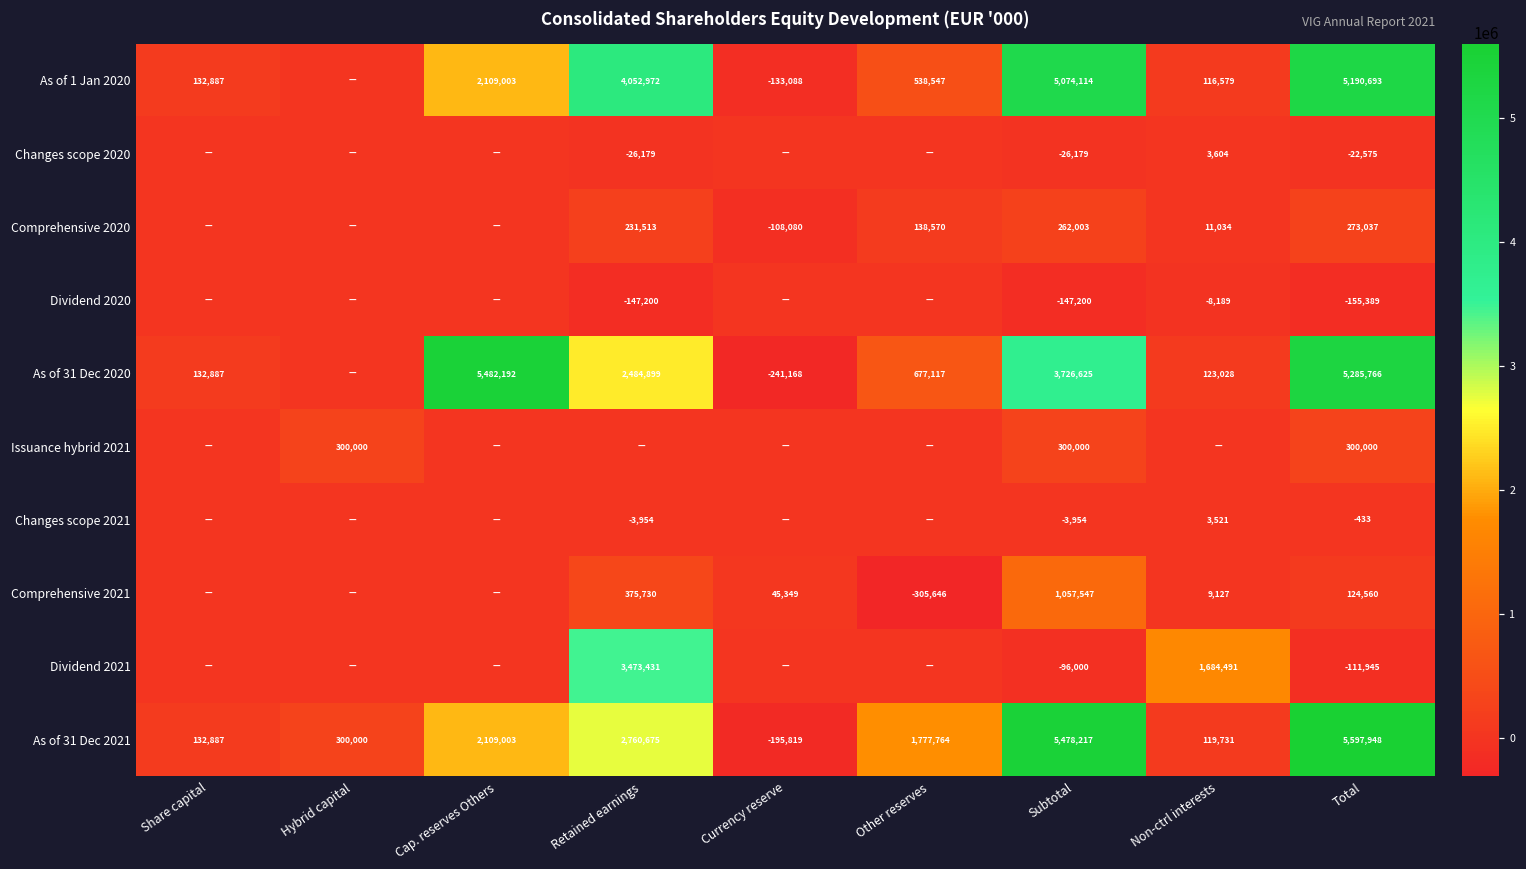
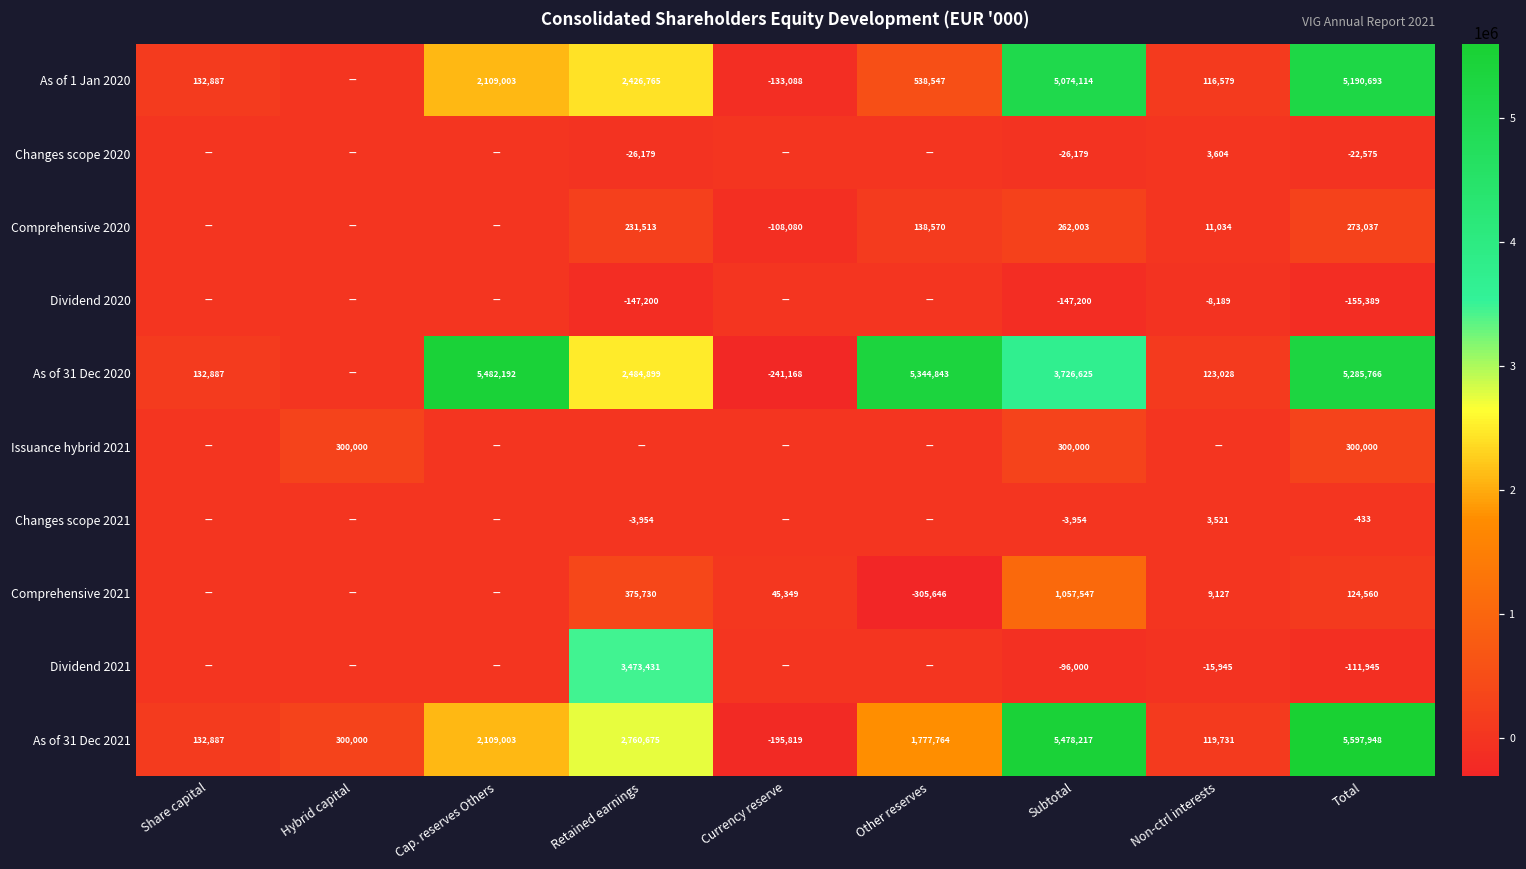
  {
    "As of 1 Jan 2020": {
      "Share capital": "132,887",
      "Cap. reserves Others": "2,109,003",
-     "Retained earnings": "4,052,972",
+     "Retained earnings": "2,426,765",
      "Currency reserve": "-133,088",
      "Other reserves": "538,547",
      "Subtotal": "5,074,114",
      "Non-ctrl interests": "116,579",
      "Total": "5,190,693"
    },
    "Changes scope 2020": {
      "Retained earnings": "-26,179",
      "Subtotal": "-26,179",
      "Non-ctrl interests": "3,604",
      "Total": "-22,575"
    },
    "Comprehensive 2020": {
      "Retained earnings": "231,513",
      "Currency reserve": "-108,080",
      "Other reserves": "138,570",
      "Subtotal": "262,003",
      "Non-ctrl interests": "11,034",
      "Total": "273,037"
    },
    "Dividend 2020": {
      "Retained earnings": "-147,200",
      "Subtotal": "-147,200",
      "Non-ctrl interests": "-8,189",
      "Total": "-155,389"
    },
    "As of 31 Dec 2020": {
      "Share capital": "132,887",
      "Cap. reserves Others": "5,482,192",
      "Retained earnings": "2,484,899",
      "Currency reserve": "-241,168",
-     "Other reserves": "677,117",
+     "Other reserves": "5,344,843",
      "Subtotal": "3,726,625",
      "Non-ctrl interests": "123,028",
      "Total": "5,285,766"
    },
    "Issuance hybrid 2021": {
      "Hybrid capital": "300,000",
      "Subtotal": "300,000",
      "Total": "300,000"
    },
    "Changes scope 2021": {
      "Retained earnings": "-3,954",
      "Subtotal": "-3,954",
      "Non-ctrl interests": "3,521",
      "Total": "-433"
    },
    "Comprehensive 2021": {
      "Retained earnings": "375,730",
      "Currency reserve": "45,349",
      "Other reserves": "-305,646",
      "Subtotal": "1,057,547",
      "Non-ctrl interests": "9,127",
      "Total": "124,560"
    },
    "Dividend 2021": {
      "Retained earnings": "3,473,431",
      "Subtotal": "-96,000",
-     "Non-ctrl interests": "1,684,491",
+     "Non-ctrl interests": "-15,945",
      "Total": "-111,945"
    },
    "As of 31 Dec 2021": {
      "Share capital": "132,887",
      "Hybrid capital": "300,000",
      "Cap. reserves Others": "2,109,003",
      "Retained earnings": "2,760,675",
      "Currency reserve": "-195,819",
      "Other reserves": "1,777,764",
      "Subtotal": "5,478,217",
      "Non-ctrl interests": "119,731",
      "Total": "5,597,948"
    }
  }
